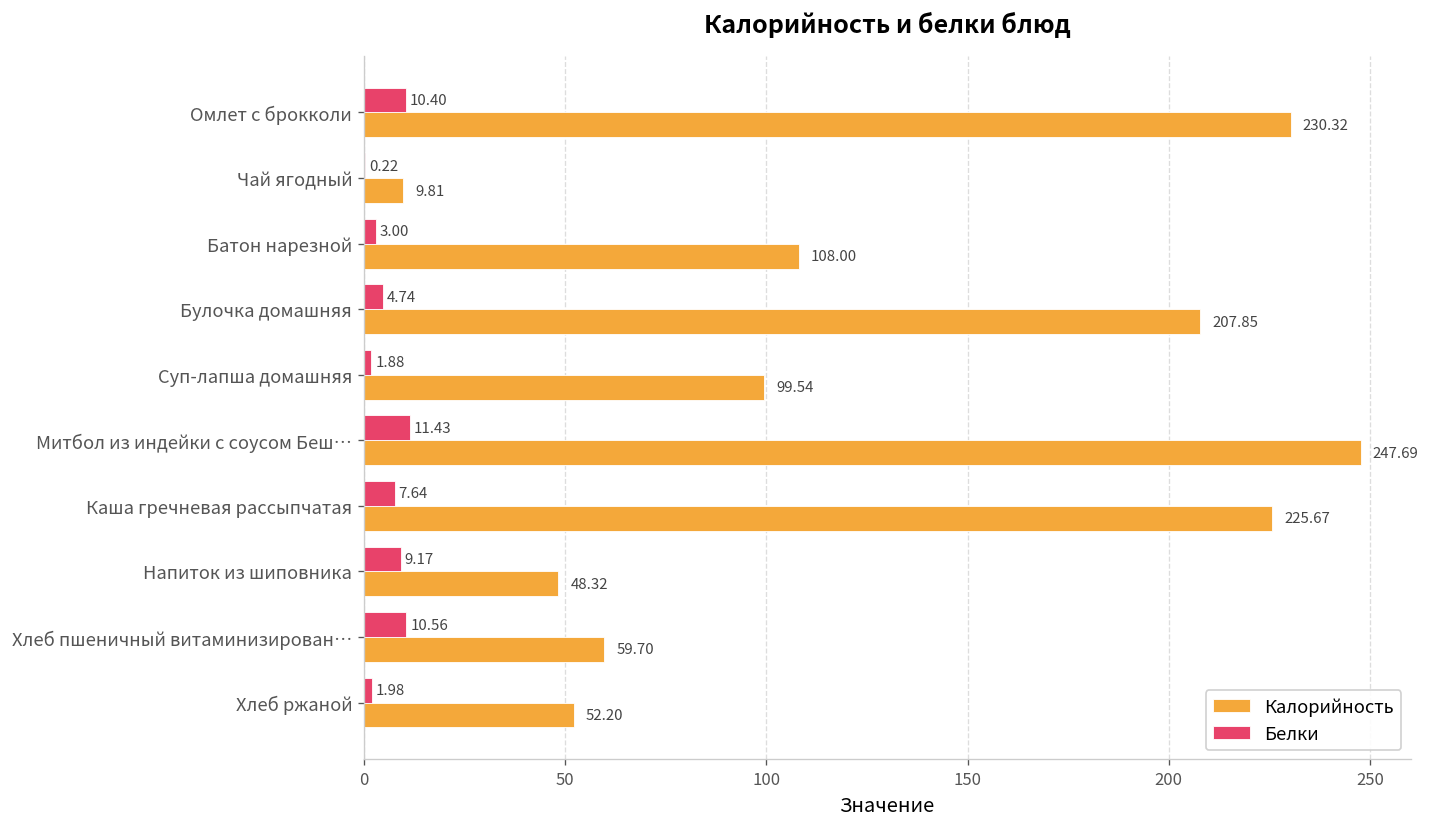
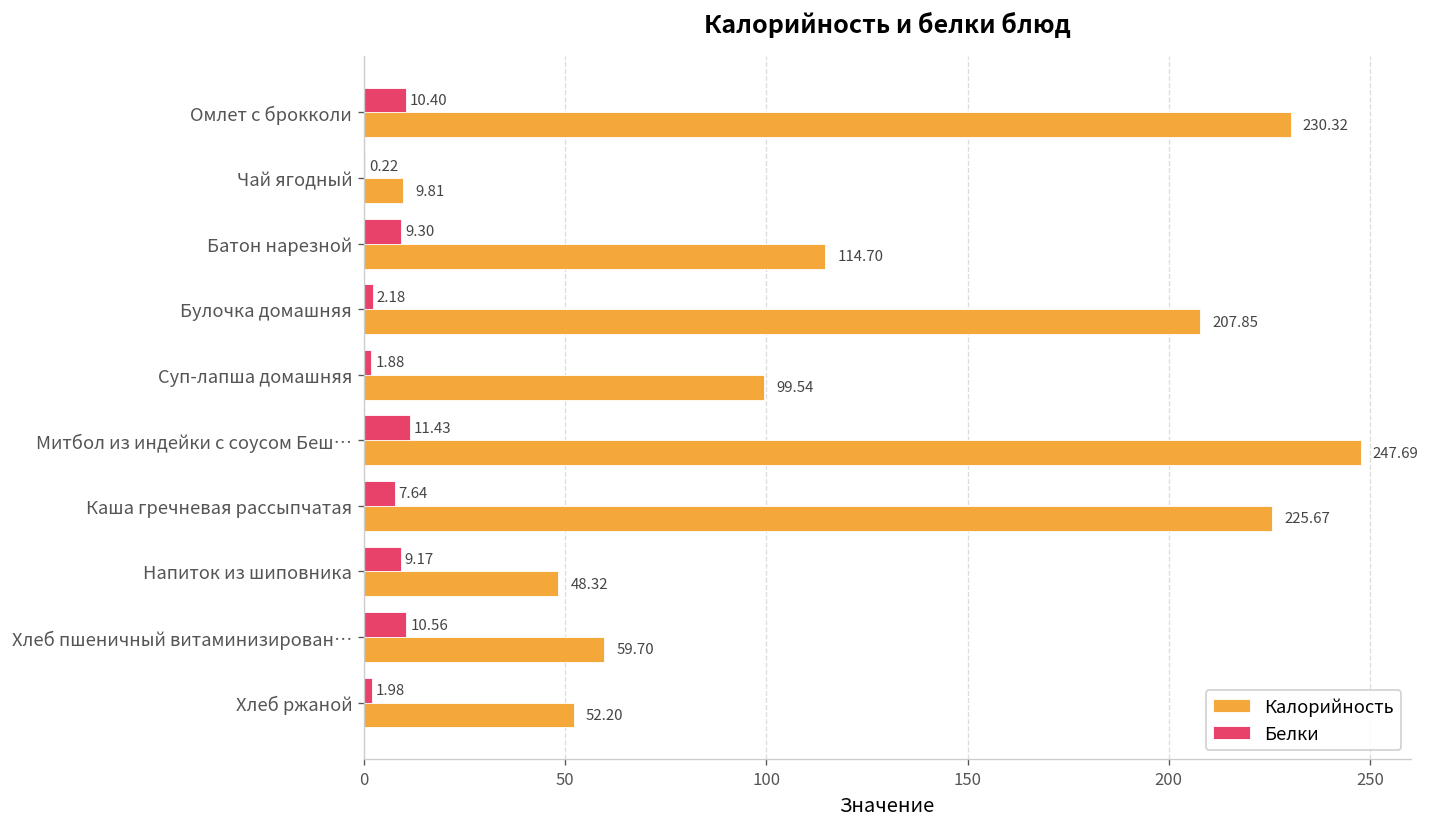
  {
    "Калорийность": {
      "Омлет с брокколи": 230.32,
      "Чай ягодный": 9.81,
-     "Батон нарезной": 108.00,
+     "Батон нарезной": 114.70,
      "Булочка домашняя": 207.85,
      "Суп-лапша домашняя": 99.54,
      "Митбол из индейки с соусом Беш…": 247.69,
      "Каша гречневая рассыпчатая": 225.67,
      "Напиток из шиповника": 48.32,
      "Хлеб пшеничный витаминизирован…": 59.70,
      "Хлеб ржаной": 52.20
    },
    "Белки": {
      "Омлет с брокколи": 10.40,
      "Чай ягодный": 0.22,
-     "Батон нарезной": 3.00,
-     "Булочка домашняя": 4.74,
+     "Батон нарезной": 9.30,
+     "Булочка домашняя": 2.18,
      "Суп-лапша домашняя": 1.88,
      "Митбол из индейки с соусом Беш…": 11.43,
      "Каша гречневая рассыпчатая": 7.64,
      "Напиток из шиповника": 9.17,
      "Хлеб пшеничный витаминизирован…": 10.56,
      "Хлеб ржаной": 1.98
    }
  }
